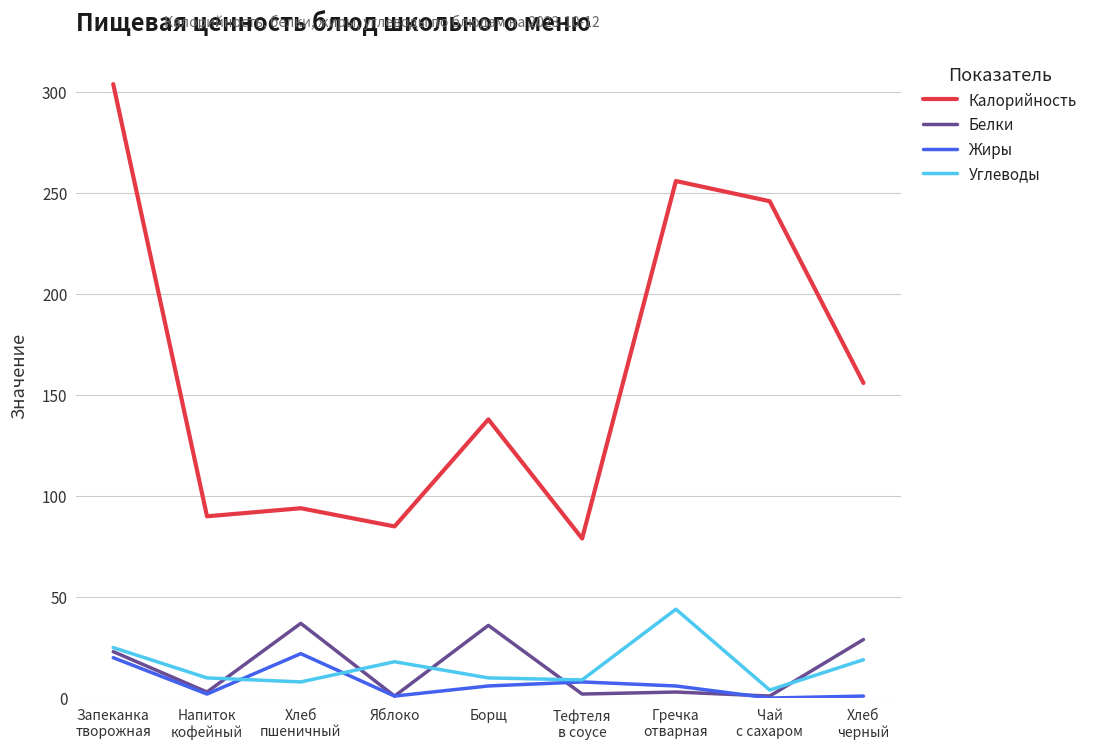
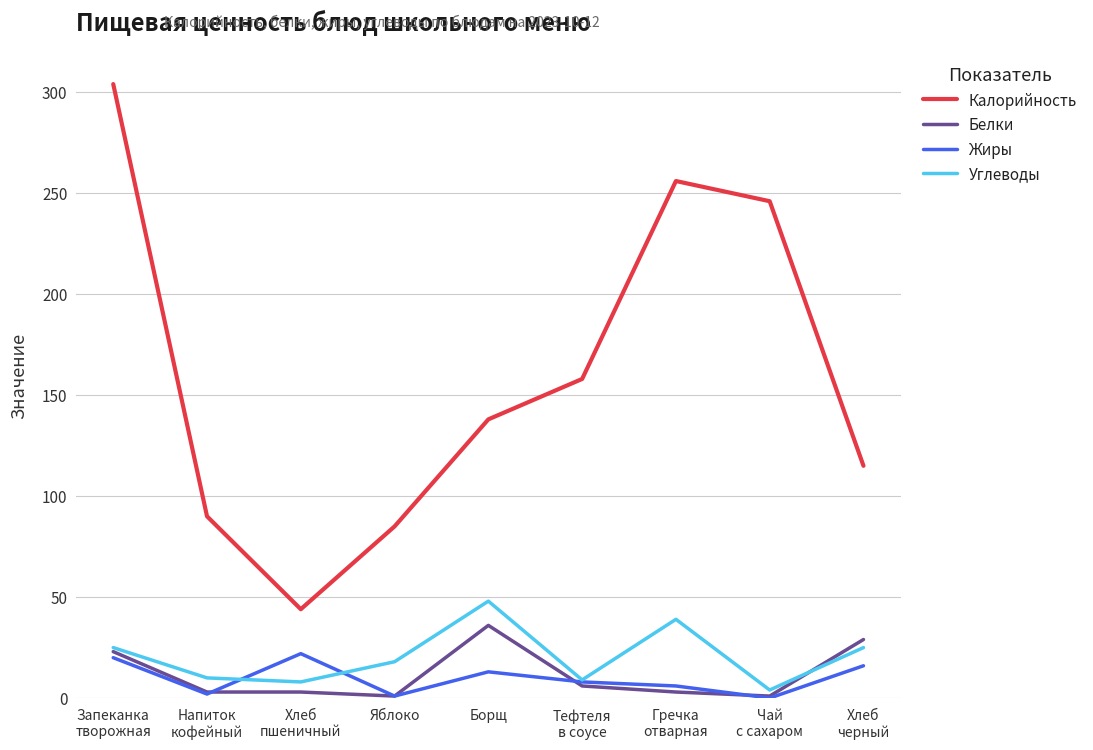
  {
    "Калорийность": {
      "Запеканка творожная": 304,
      "Напиток кофейный": 90,
-     "Хлеб пшеничный": 94,
+     "Хлеб пшеничный": 44,
      "Яблоко": 85,
      "Борщ": 138,
-     "Тефтеля в соусе": 79,
+     "Тефтеля в соусе": 158,
      "Гречка отварная": 256,
      "Чай с сахаром": 246,
-     "Хлеб черный": 156
+     "Хлеб черный": 115
    },
    "Белки": {
      "Запеканка творожная": 23,
-     "Хлеб пшеничный": 37,
+     "Хлеб пшеничный": 3,
      "Борщ": 36,
-     "Тефтеля в соусе": 2,
+     "Тефтеля в соусе": 6,
      "Гречка отварная": 3,
      "Хлеб черный": 29
    },
    "Жиры": {
      "Запеканка творожная": 20,
      "Хлеб пшеничный": 22,
-     "Борщ": 6,
+     "Борщ": 13,
      "Гречка отварная": 6,
-     "Хлеб черный": 1
+     "Хлеб черный": 16
    },
    "Углеводы": {
      "Запеканка творожная": 25,
      "Напиток кофейный": 10,
      "Хлеб пшеничный": 8,
      "Яблоко": 18,
-     "Борщ": 10,
-     "Гречка отварная": 44,
+     "Борщ": 48,
+     "Гречка отварная": 39,
      "Чай с сахаром": 4,
-     "Хлеб черный": 19
+     "Хлеб черный": 25
    }
  }
